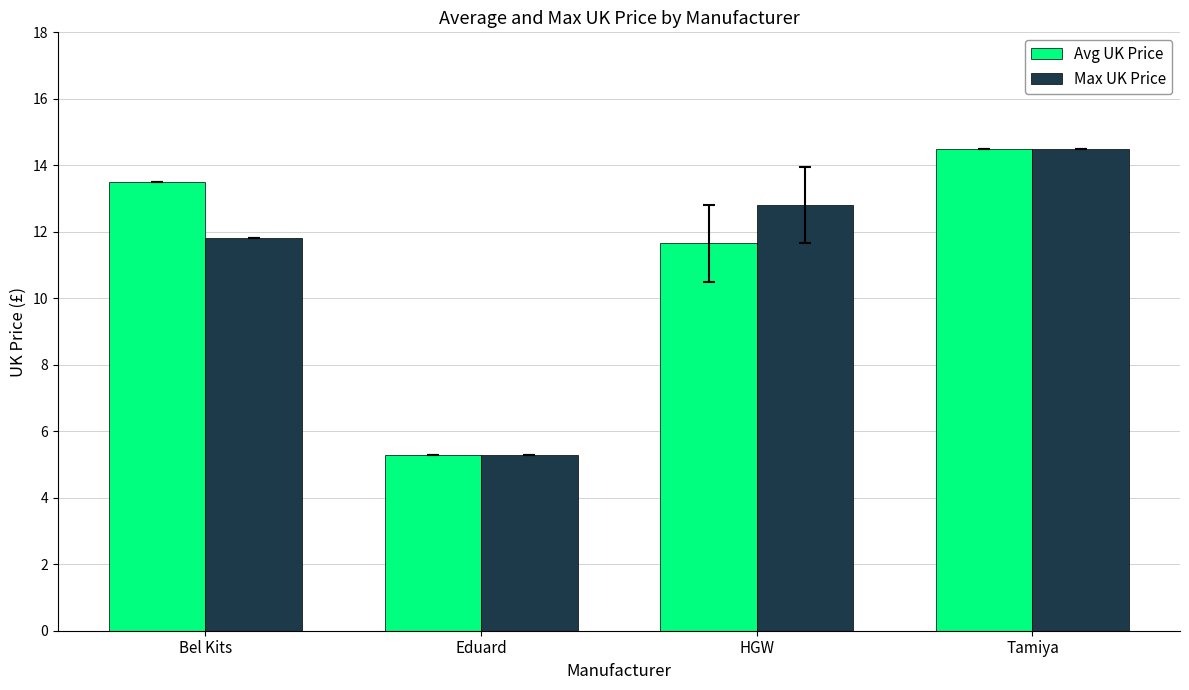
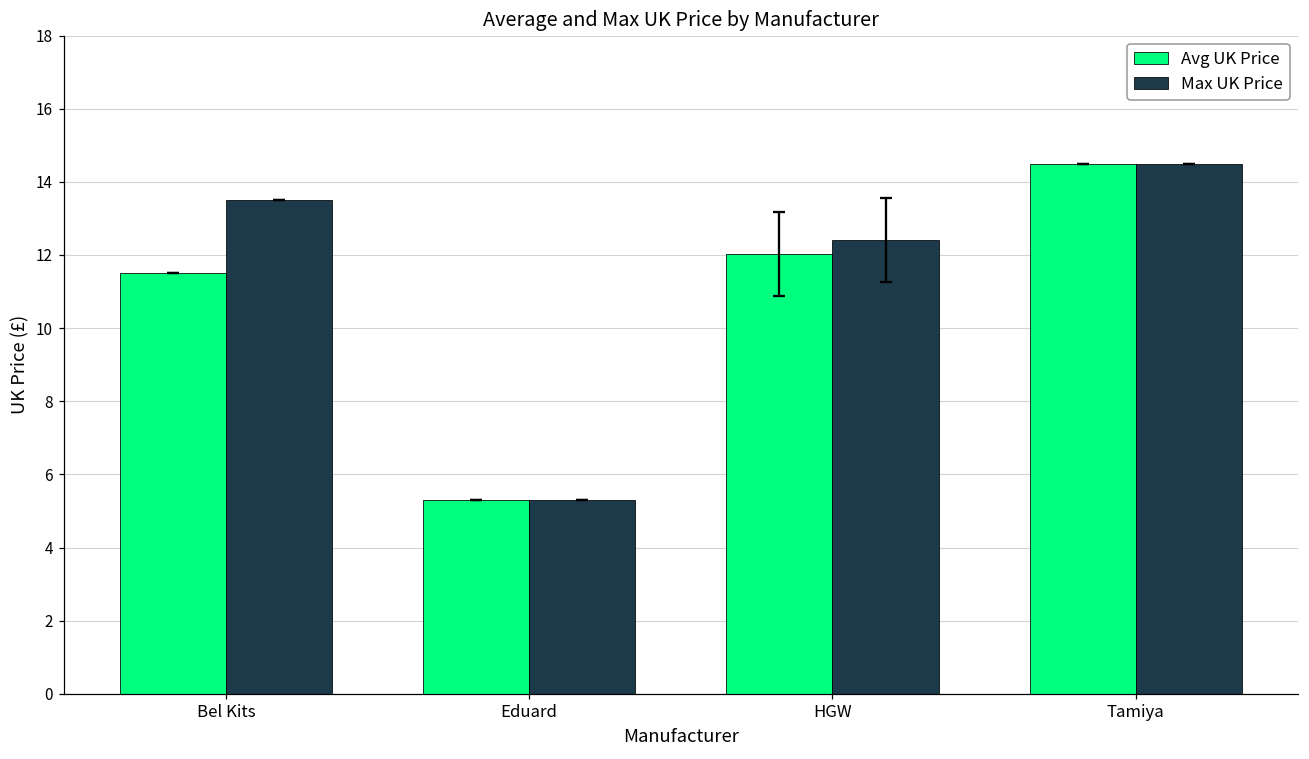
  {
    "Avg UK Price": {
-     "Bel Kits": 13.5,
+     "Bel Kits": 11.5,
      "Eduard": 5.3,
-     "HGW": 11.7,
+     "HGW": 12.0,
      "Tamiya": 14.5
    },
    "Max UK Price": {
-     "Bel Kits": 11.8,
+     "Bel Kits": 13.5,
      "Eduard": 5.3,
-     "HGW": 12.8,
+     "HGW": 12.4,
      "Tamiya": 14.5
    }
  }
